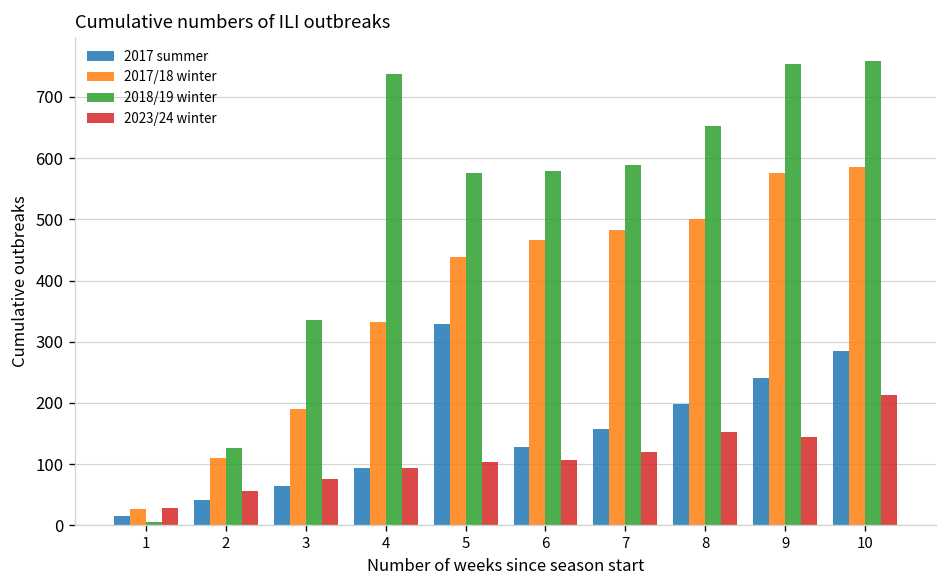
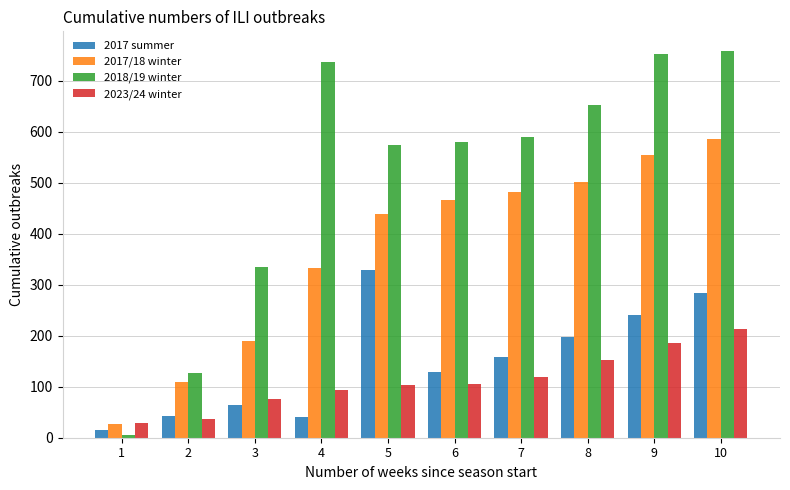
  {
    "2017 summer": {
      "1": 20,
      "2": 40,
      "3": 60,
-     "4": 90,
+     "4": 40,
      "5": 330,
      "6": 130,
      "7": 160,
      "8": 200,
      "9": 240,
      "10": 280
    },
    "2017/18 winter": {
      "1": 30,
      "2": 110,
      "3": 190,
      "4": 330,
      "5": 440,
      "6": 470,
      "7": 480,
      "8": 500,
-     "9": 580,
+     "9": 560,
      "10": 590
    },
    "2018/19 winter": {
      "1": 10,
      "2": 130,
      "3": 340,
      "4": 740,
      "5": 580,
      "6": 580,
      "7": 590,
      "8": 650,
      "9": 750,
      "10": 760
    },
    "2023/24 winter": {
      "1": 30,
-     "2": 60,
+     "2": 40,
      "3": 80,
      "4": 90,
      "5": 100,
      "6": 110,
      "7": 120,
      "8": 150,
-     "9": 140,
+     "9": 190,
      "10": 210
    }
  }
